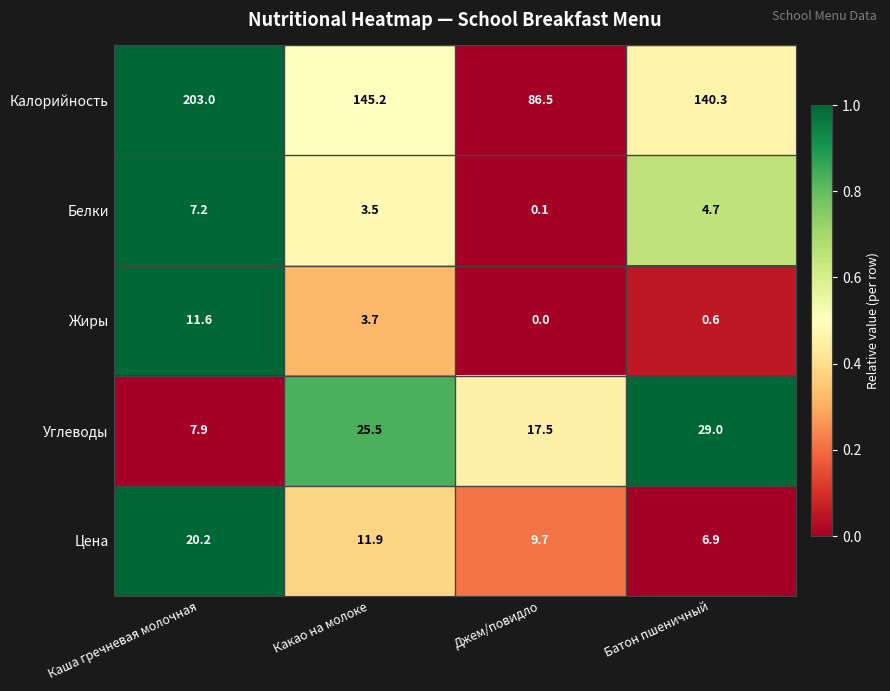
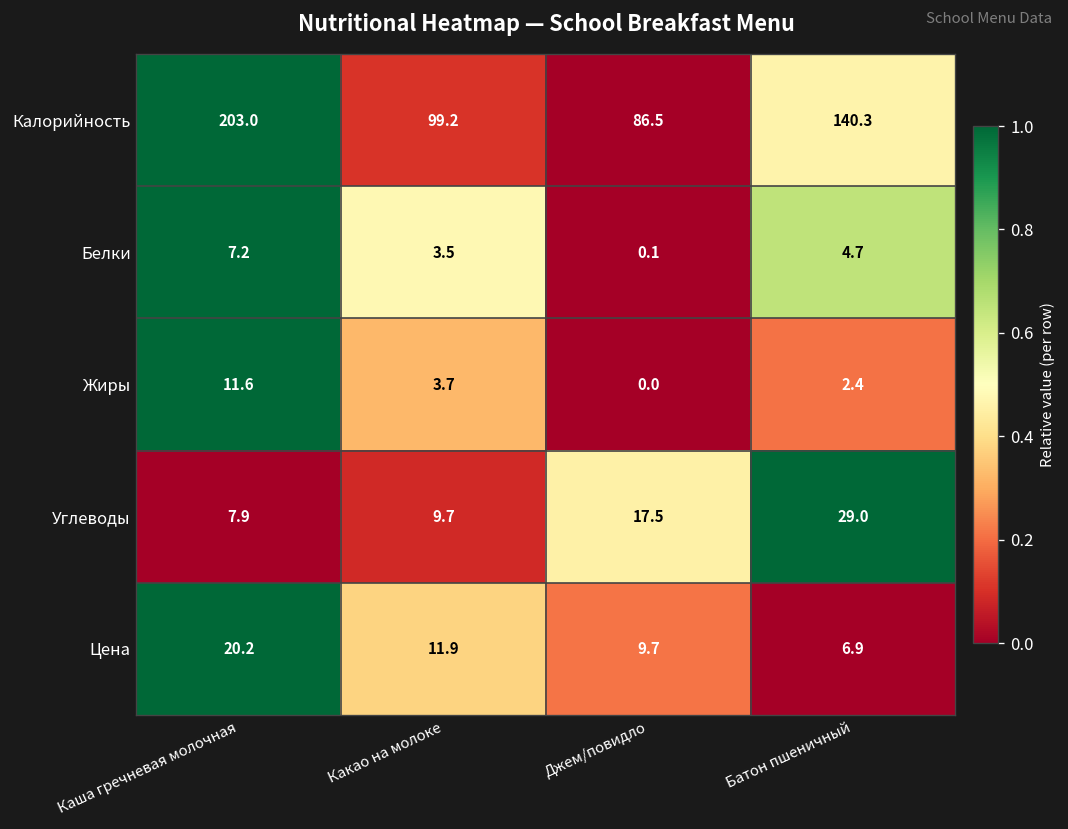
  {
    "Калорийность": {
      "Каша гречневая молочная": 203.0,
-     "Какао на молоке": 145.2,
+     "Какао на молоке": 99.2,
      "Джем/повидло": 86.5,
      "Батон пшеничный": 140.3
    },
    "Белки": {
      "Каша гречневая молочная": 7.2,
      "Какао на молоке": 3.5,
      "Джем/повидло": 0.1,
      "Батон пшеничный": 4.7
    },
    "Жиры": {
      "Каша гречневая молочная": 11.6,
      "Какао на молоке": 3.7,
      "Джем/повидло": 0.0,
-     "Батон пшеничный": 0.6
+     "Батон пшеничный": 2.4
    },
    "Углеводы": {
      "Каша гречневая молочная": 7.9,
-     "Какао на молоке": 25.5,
+     "Какао на молоке": 9.7,
      "Джем/повидло": 17.5,
      "Батон пшеничный": 29.0
    },
    "Цена": {
      "Каша гречневая молочная": 20.2,
      "Какао на молоке": 11.9,
      "Джем/повидло": 9.7,
      "Батон пшеничный": 6.9
    }
  }
